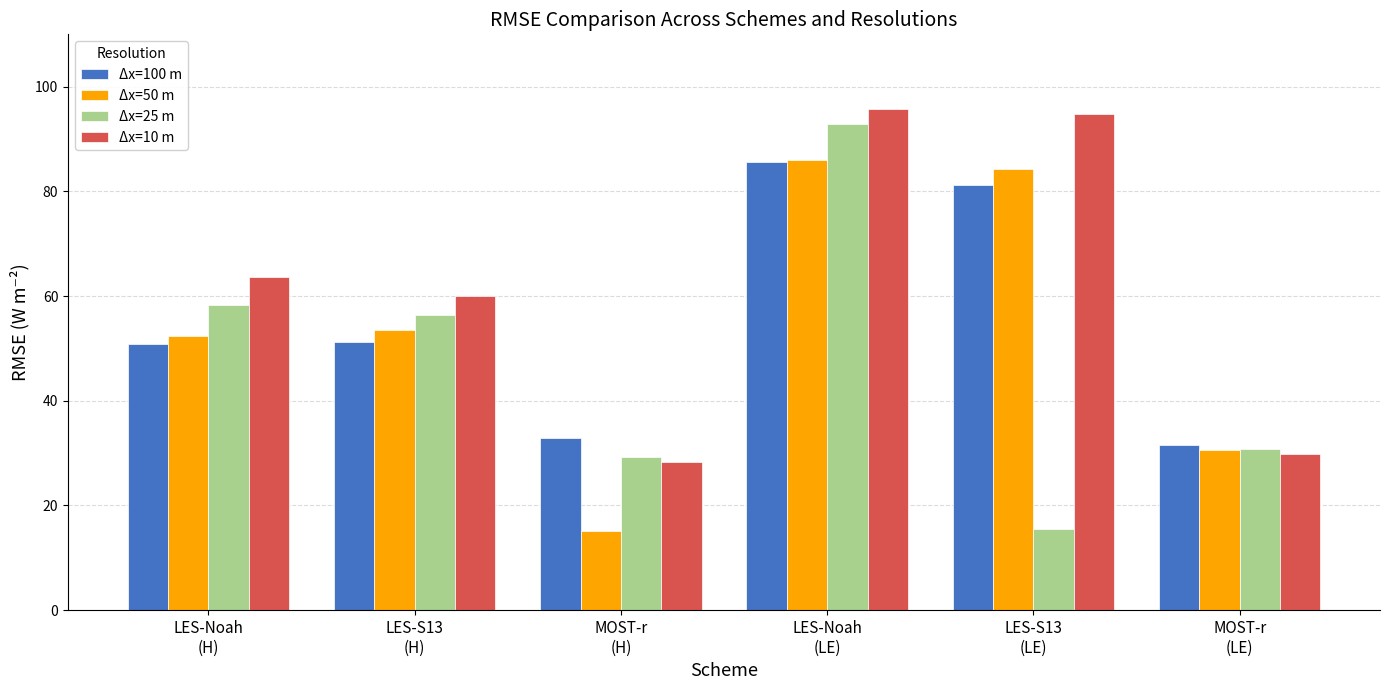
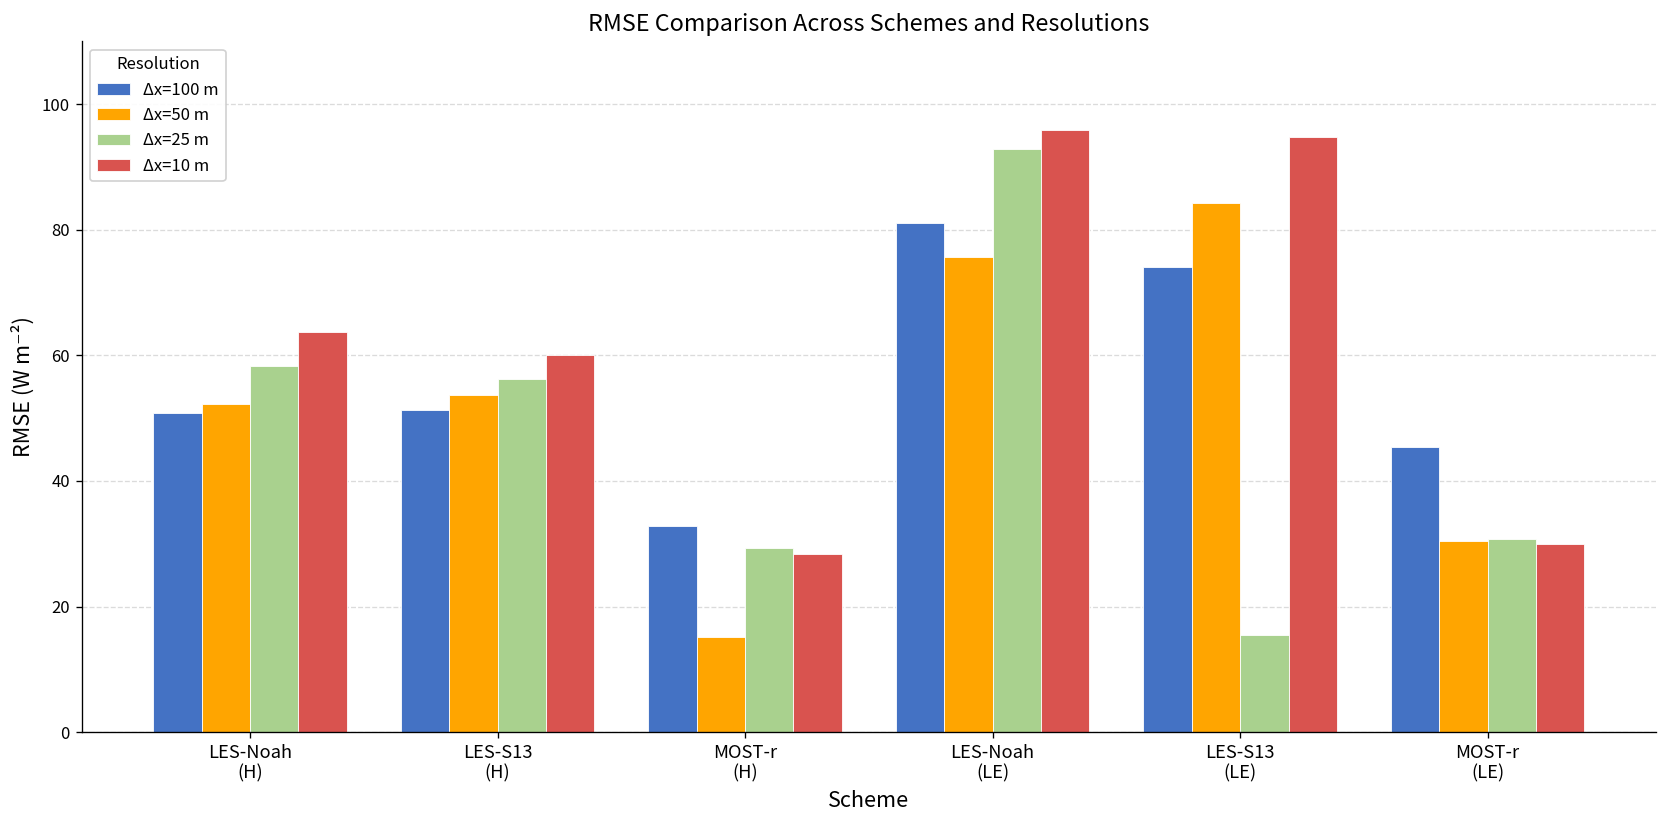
  {
    "Δx=100 m": {
      "LES-Noah (H)": 51,
      "LES-S13 (H)": 51,
      "MOST-r (H)": 33,
-     "LES-Noah (LE)": 86,
-     "LES-S13 (LE)": 81,
-     "MOST-r (LE)": 32
+     "LES-Noah (LE)": 81,
+     "LES-S13 (LE)": 74,
+     "MOST-r (LE)": 45
    },
    "Δx=50 m": {
      "LES-Noah (H)": 52,
      "LES-S13 (H)": 54,
      "MOST-r (H)": 15,
-     "LES-Noah (LE)": 86,
+     "LES-Noah (LE)": 76,
      "LES-S13 (LE)": 84,
      "MOST-r (LE)": 31
    },
    "Δx=25 m": {
      "LES-Noah (H)": 58,
      "LES-S13 (H)": 56,
      "MOST-r (H)": 29,
      "LES-Noah (LE)": 93,
      "LES-S13 (LE)": 16,
      "MOST-r (LE)": 31
    },
    "Δx=10 m": {
      "LES-Noah (H)": 64,
      "LES-S13 (H)": 60,
      "MOST-r (H)": 28,
      "LES-Noah (LE)": 96,
      "LES-S13 (LE)": 95,
      "MOST-r (LE)": 30
    }
  }
